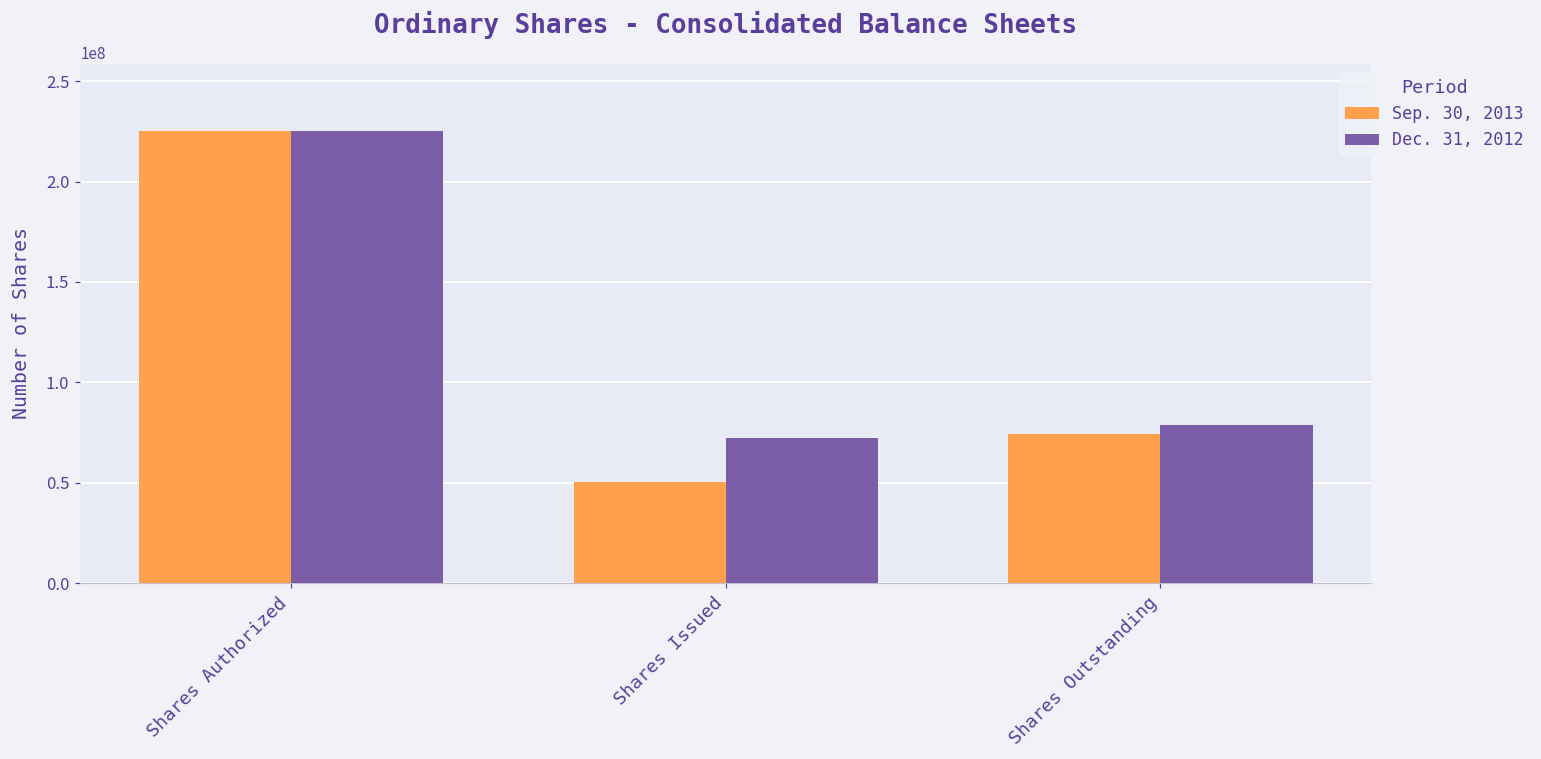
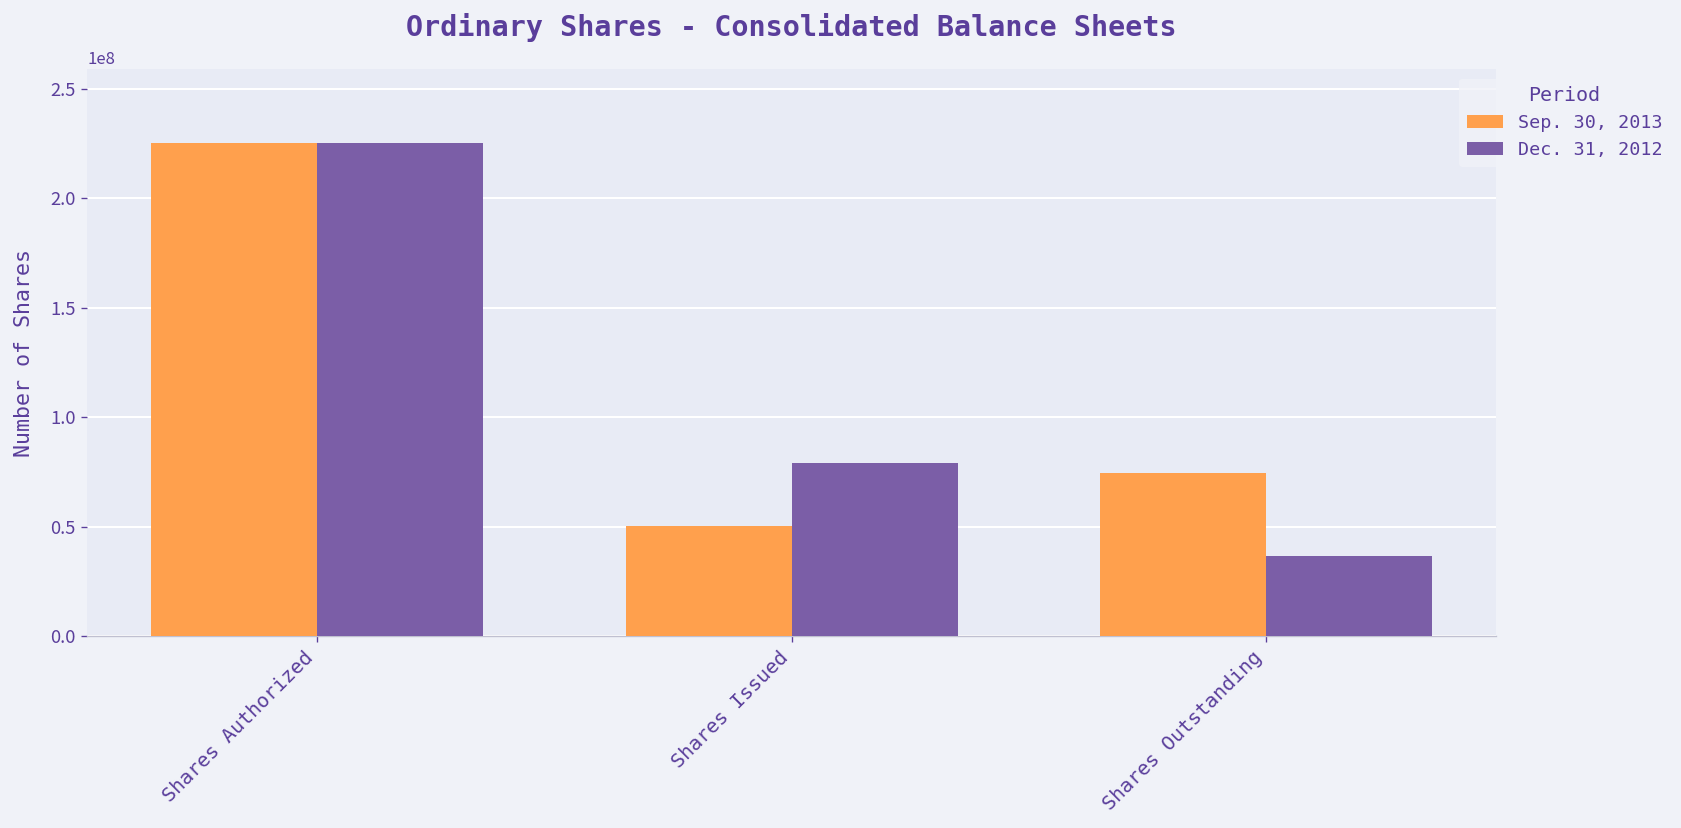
  {
    "Sep. 30, 2013": {
      "Shares Authorized": 225000000,
      "Shares Issued": 50000000,
      "Shares Outstanding": 75000000
    },
    "Dec. 31, 2012": {
      "Shares Authorized": 225000000,
-     "Shares Issued": 72000000,
-     "Shares Outstanding": 79000000
+     "Shares Issued": 79000000,
+     "Shares Outstanding": 37000000
    }
  }
